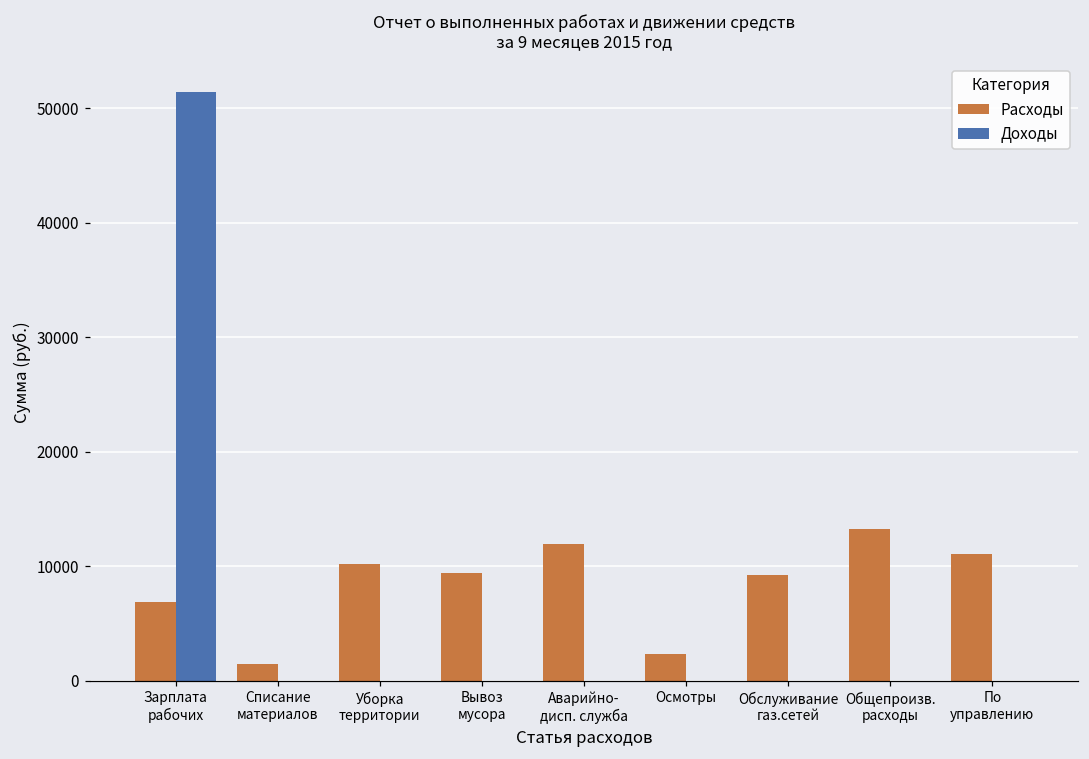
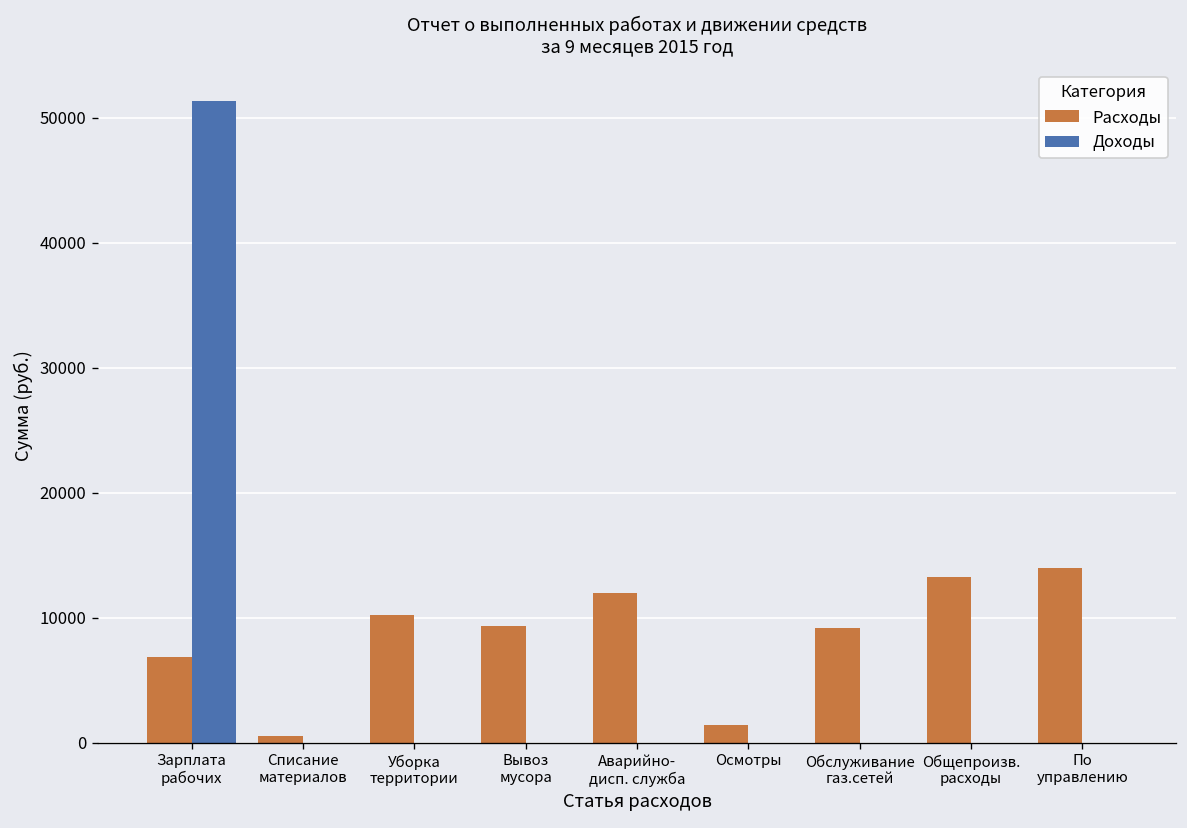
  {
    "Расходы": {
      "Зарплата рабочих": 6900,
-     "Списание материалов": 1500,
+     "Списание материалов": 500,
      "Уборка территории": 10200,
      "Вывоз мусора": 9400,
      "Аварийно- дисп. служба": 12000,
-     "Осмотры": 2300,
+     "Осмотры": 1400,
      "Обслуживание газ.сетей": 9200,
      "Общепроизв. расходы": 13300,
-     "По управлению": 11000
+     "По управлению": 14000
    },
    "Доходы": {
      "Зарплата рабочих": 51400,
      "Списание материалов": 0,
      "Уборка территории": 0,
      "Вывоз мусора": 0,
      "Аварийно- дисп. служба": 0,
      "Осмотры": 0,
      "Обслуживание газ.сетей": 0,
      "Общепроизв. расходы": 0,
      "По управлению": 0
    }
  }
